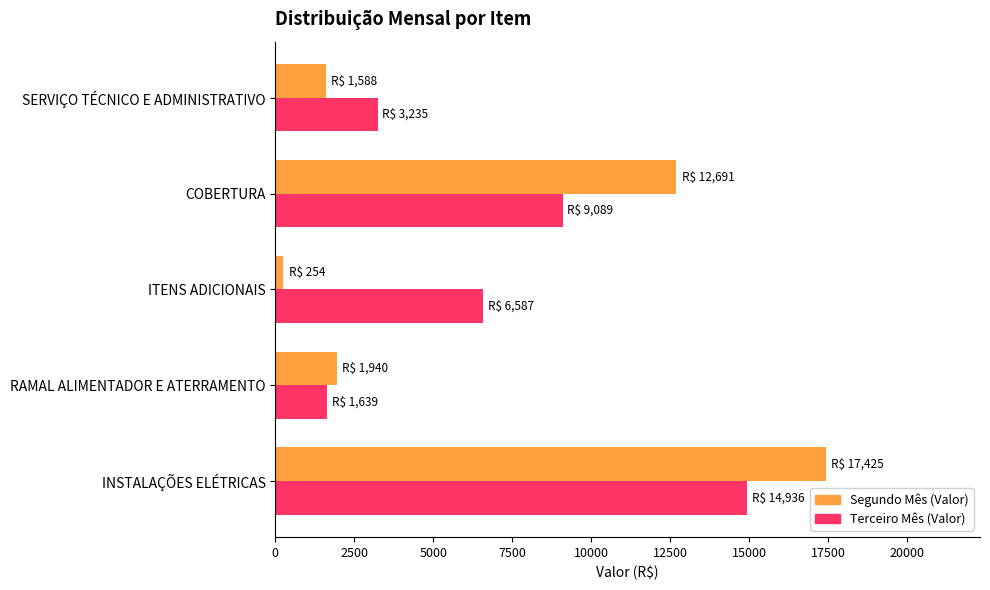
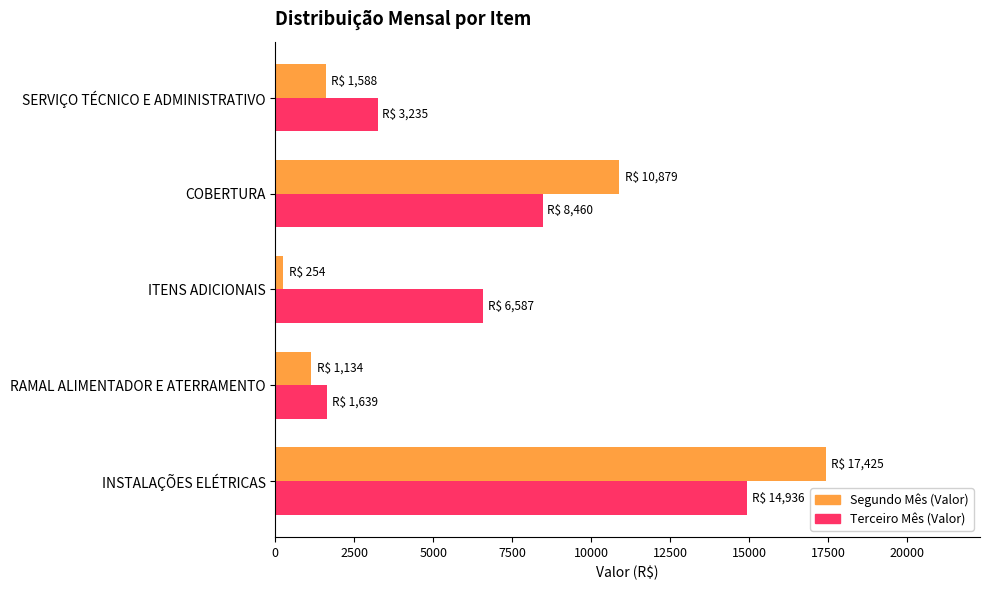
  {
    "Segundo Mês (Valor)": {
      "SERVIÇO TÉCNICO E ADMINISTRATIVO": "1,588",
-     "COBERTURA": "12,691",
+     "COBERTURA": "10,879",
      "ITENS ADICIONAIS": "254",
-     "RAMAL ALIMENTADOR E ATERRAMENTO": "1,940",
+     "RAMAL ALIMENTADOR E ATERRAMENTO": "1,134",
      "INSTALAÇÕES ELÉTRICAS": "17,425"
    },
    "Terceiro Mês (Valor)": {
      "SERVIÇO TÉCNICO E ADMINISTRATIVO": "3,235",
-     "COBERTURA": "9,089",
+     "COBERTURA": "8,460",
      "ITENS ADICIONAIS": "6,587",
      "RAMAL ALIMENTADOR E ATERRAMENTO": "1,639",
      "INSTALAÇÕES ELÉTRICAS": "14,936"
    }
  }
